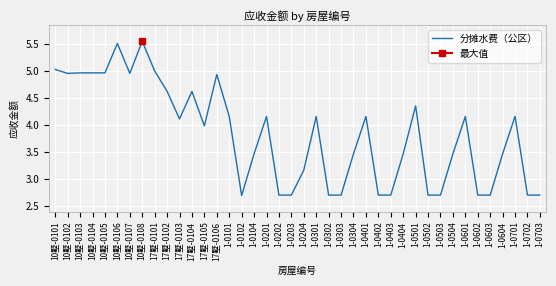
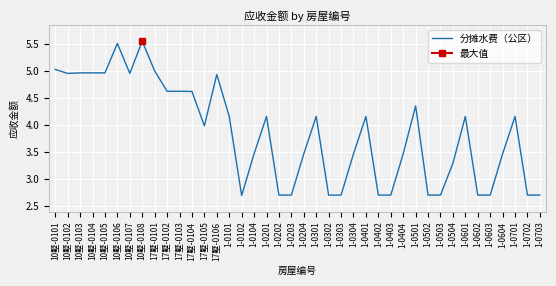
  {
    "分摊水费（公区）": {
      "10墅-0101": 5.0,
      "10墅-0102": 5.0,
      "10墅-0103": 5.0,
      "10墅-0104": 5.0,
      "10墅-0105": 5.0,
      "10墅-0106": 5.5,
      "10墅-0107": 5.0,
      "17墅-0101": 5.0,
      "17墅-0102": 4.6,
-     "17墅-0103": 4.1,
+     "17墅-0103": 4.6,
      "17墅-0104": 4.6,
      "17墅-0105": 4.0,
      "17墅-0106": 4.9,
      "1-0101": 4.2,
      "1-0102": 2.7,
      "1-0104": 3.5,
      "1-0201": 4.2,
      "1-0202": 2.7,
      "1-0203": 2.7,
-     "1-0204": 3.2,
+     "1-0204": 3.5,
      "1-0301": 4.2,
      "1-0302": 2.7,
      "1-0303": 2.7,
      "1-0304": 3.5,
      "1-0401": 4.2,
      "1-0402": 2.7,
      "1-0403": 2.7,
      "1-0404": 3.5,
      "1-0501": 4.3,
      "1-0502": 2.7,
      "1-0503": 2.7,
-     "1-0504": 3.5,
+     "1-0504": 3.3,
      "1-0601": 4.2,
      "1-0602": 2.7,
      "1-0603": 2.7,
      "1-0604": 3.5,
      "1-0701": 4.2,
      "1-0702": 2.7,
      "1-0703": 2.7
    }
  }
